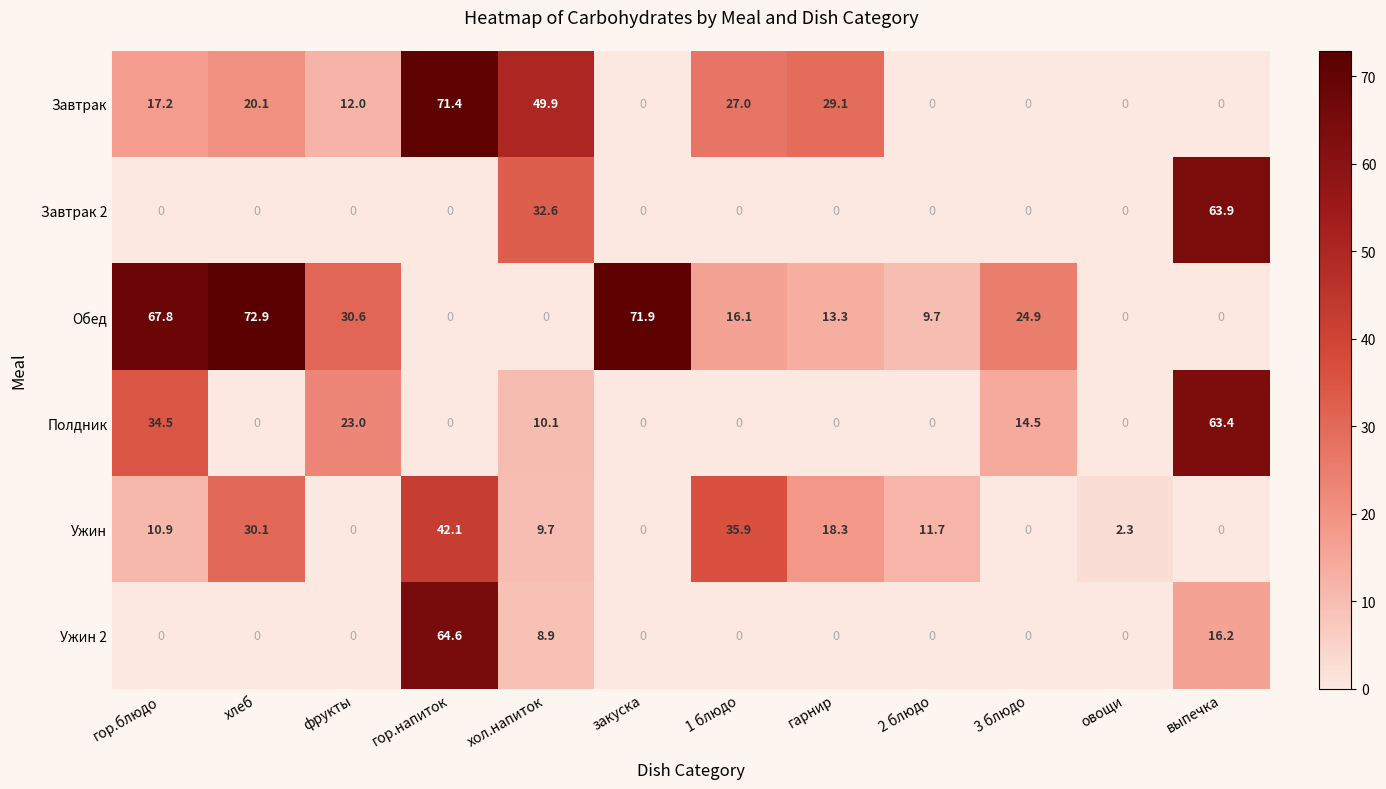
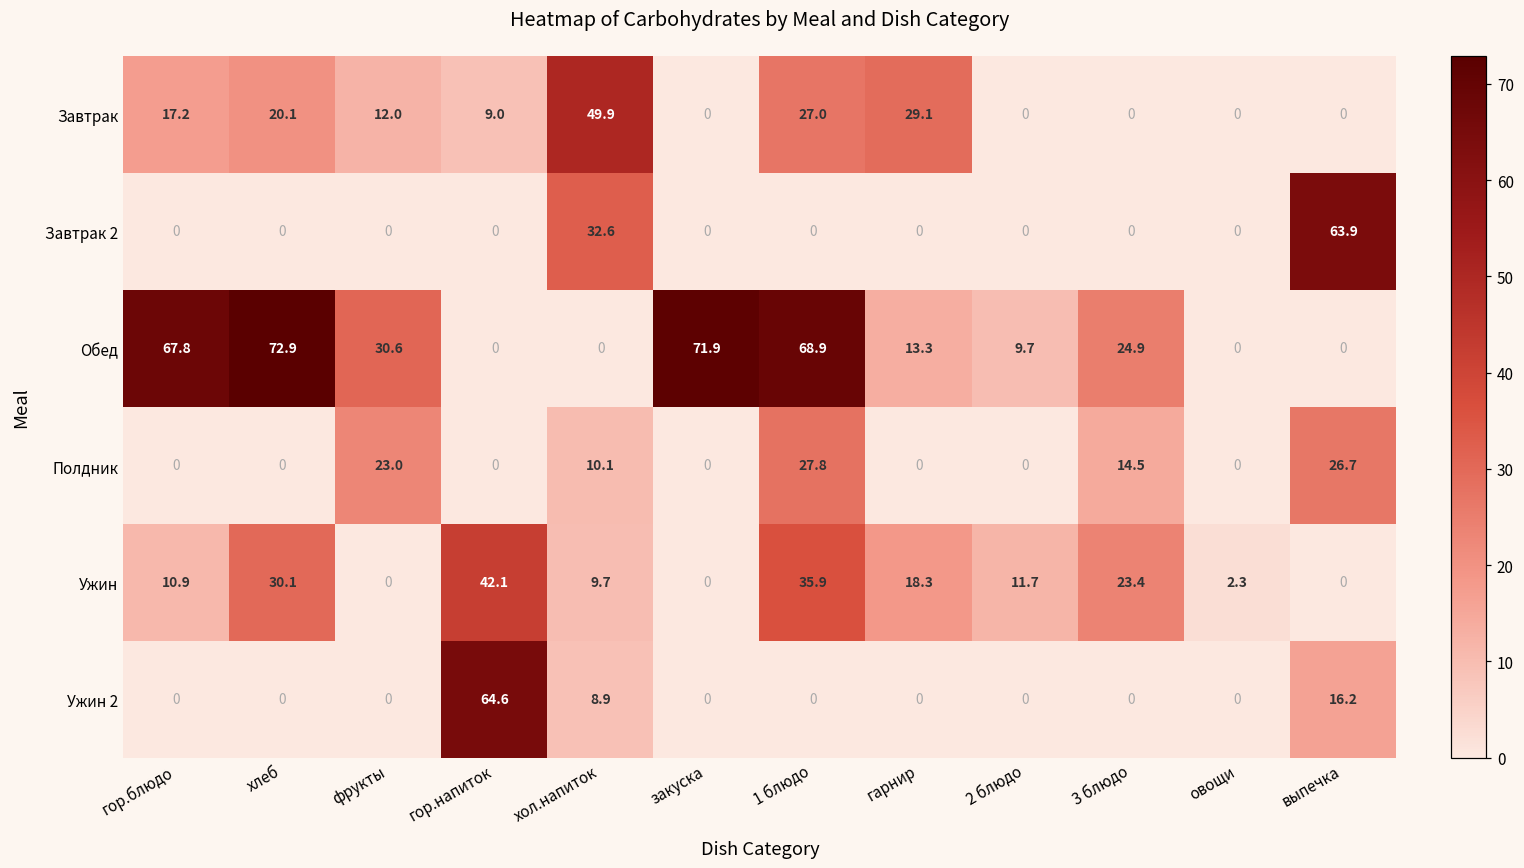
  {
    "Завтрак": {
      "гор.блюдо": 17.2,
      "хлеб": 20.1,
      "фрукты": 12.0,
-     "гор.напиток": 71.4,
+     "гор.напиток": 9.0,
      "хол.напиток": 49.9,
      "закуска": 0,
      "1 блюдо": 27.0,
      "гарнир": 29.1,
      "2 блюдо": 0,
      "3 блюдо": 0,
      "овощи": 0,
      "выпечка": 0
    },
    "Завтрак 2": {
      "гор.блюдо": 0,
      "хлеб": 0,
      "фрукты": 0,
      "гор.напиток": 0,
      "хол.напиток": 32.6,
      "закуска": 0,
      "1 блюдо": 0,
      "гарнир": 0,
      "2 блюдо": 0,
      "3 блюдо": 0,
      "овощи": 0,
      "выпечка": 63.9
    },
    "Обед": {
      "гор.блюдо": 67.8,
      "хлеб": 72.9,
      "фрукты": 30.6,
      "гор.напиток": 0,
      "хол.напиток": 0,
      "закуска": 71.9,
-     "1 блюдо": 16.1,
+     "1 блюдо": 68.9,
      "гарнир": 13.3,
      "2 блюдо": 9.7,
      "3 блюдо": 24.9,
      "овощи": 0,
      "выпечка": 0
    },
    "Полдник": {
-     "гор.блюдо": 34.5,
+     "гор.блюдо": 0,
      "хлеб": 0,
      "фрукты": 23.0,
      "гор.напиток": 0,
      "хол.напиток": 10.1,
      "закуска": 0,
-     "1 блюдо": 0,
+     "1 блюдо": 27.8,
      "гарнир": 0,
      "2 блюдо": 0,
      "3 блюдо": 14.5,
      "овощи": 0,
-     "выпечка": 63.4
+     "выпечка": 26.7
    },
    "Ужин": {
      "гор.блюдо": 10.9,
      "хлеб": 30.1,
      "фрукты": 0,
      "гор.напиток": 42.1,
      "хол.напиток": 9.7,
      "закуска": 0,
      "1 блюдо": 35.9,
      "гарнир": 18.3,
      "2 блюдо": 11.7,
-     "3 блюдо": 0,
+     "3 блюдо": 23.4,
      "овощи": 2.3,
      "выпечка": 0
    },
    "Ужин 2": {
      "гор.блюдо": 0,
      "хлеб": 0,
      "фрукты": 0,
      "гор.напиток": 64.6,
      "хол.напиток": 8.9,
      "закуска": 0,
      "1 блюдо": 0,
      "гарнир": 0,
      "2 блюдо": 0,
      "3 блюдо": 0,
      "овощи": 0,
      "выпечка": 16.2
    }
  }
